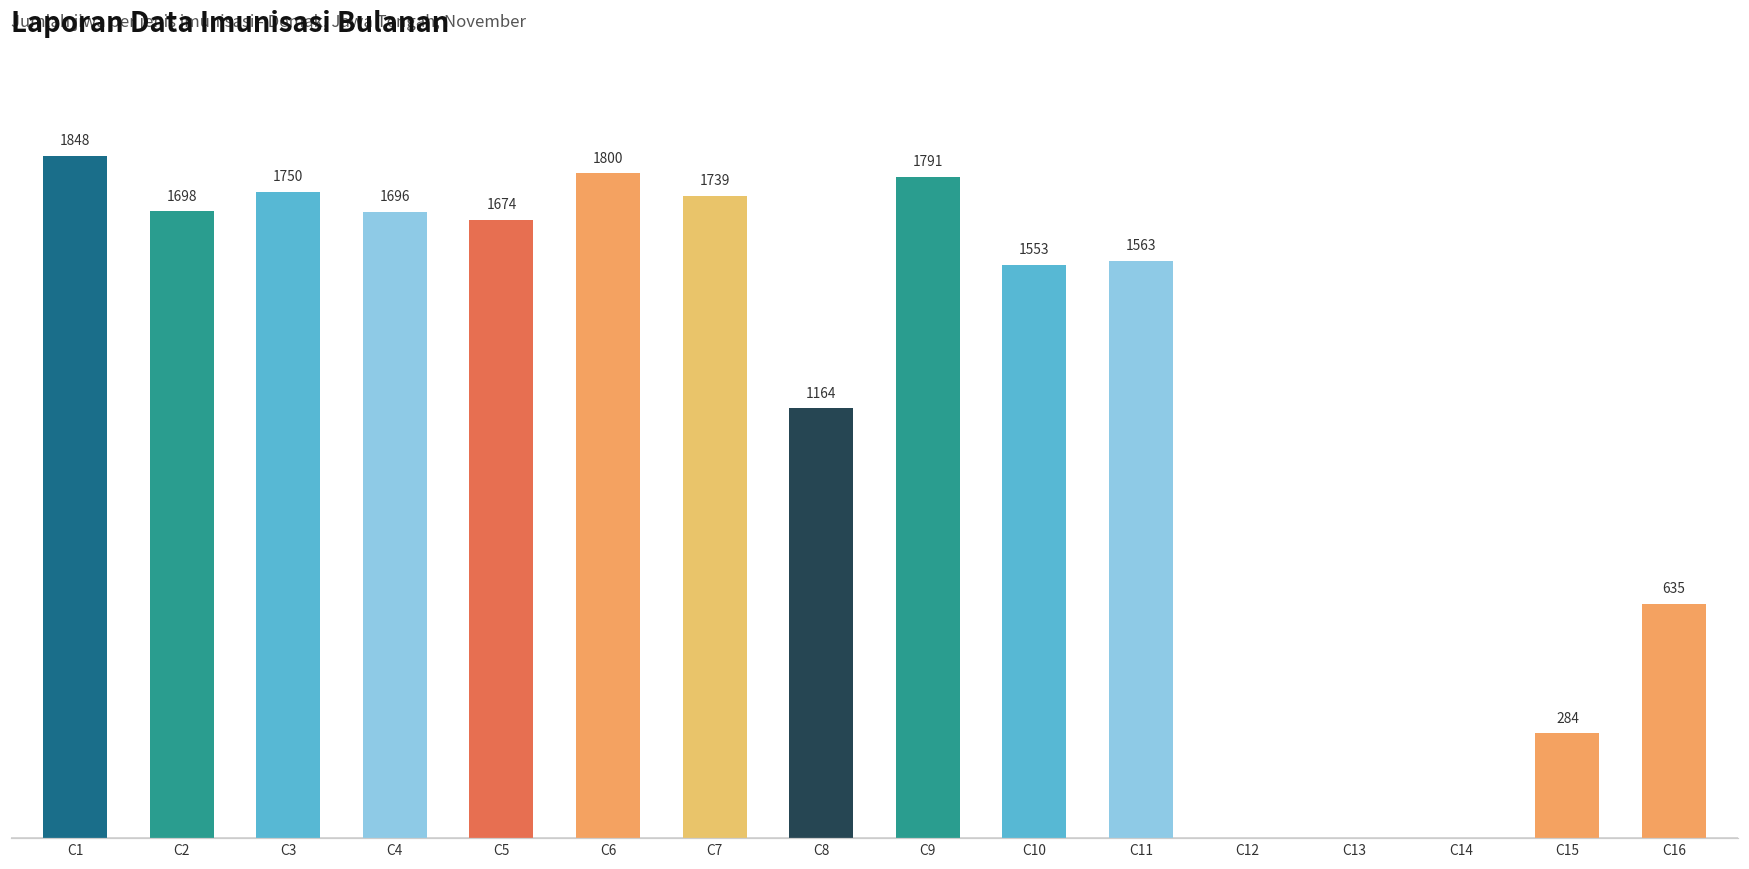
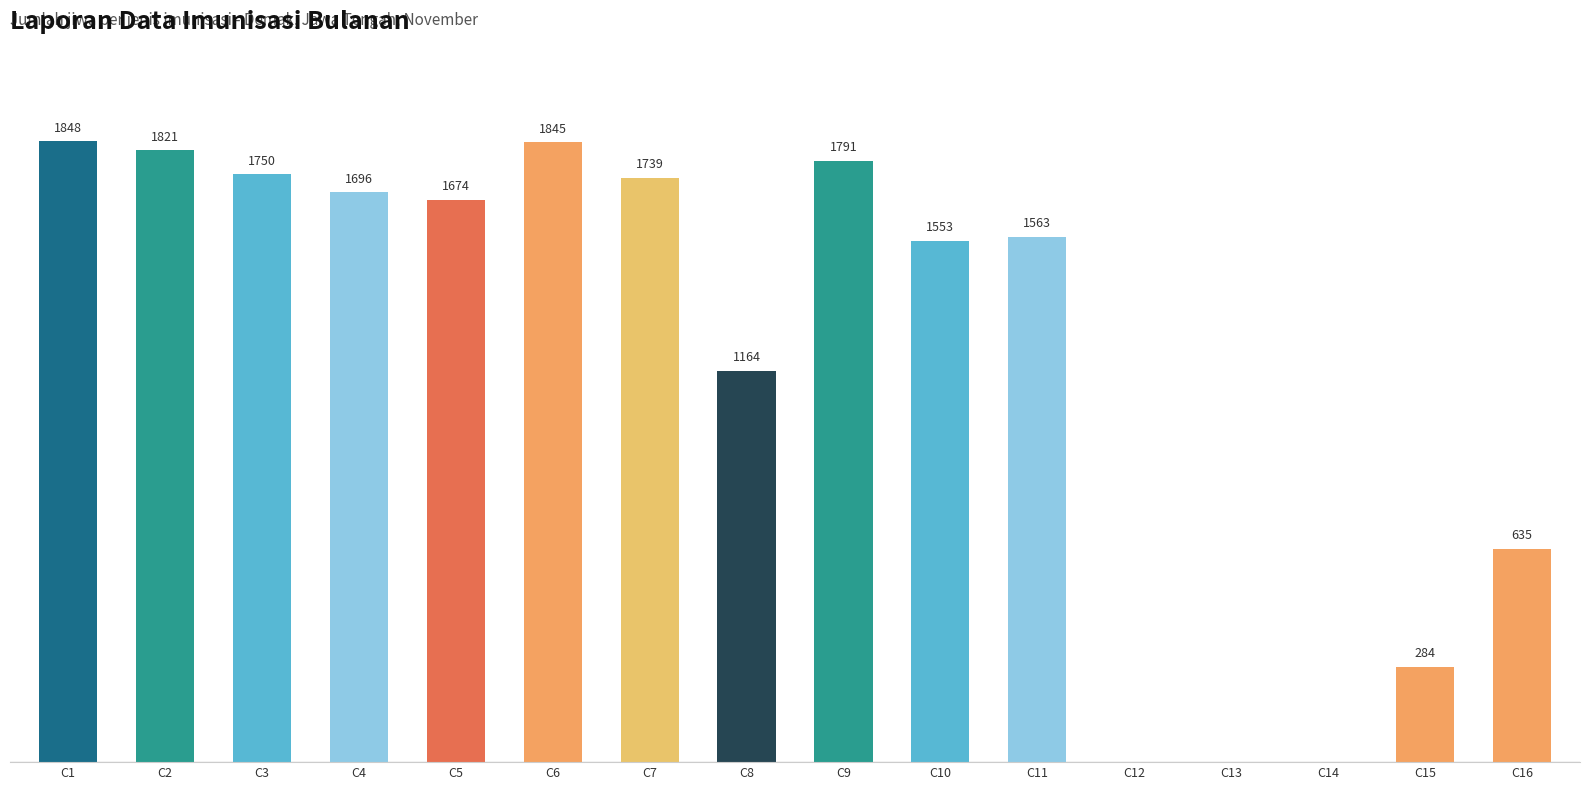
  {
    "C1": 1848,
-   "C2": 1698,
+   "C2": 1821,
    "C3": 1750,
    "C4": 1696,
    "C5": 1674,
-   "C6": 1800,
+   "C6": 1845,
    "C7": 1739,
    "C8": 1164,
    "C9": 1791,
    "C10": 1553,
    "C11": 1563,
    "C15": 284,
    "C16": 635
  }
